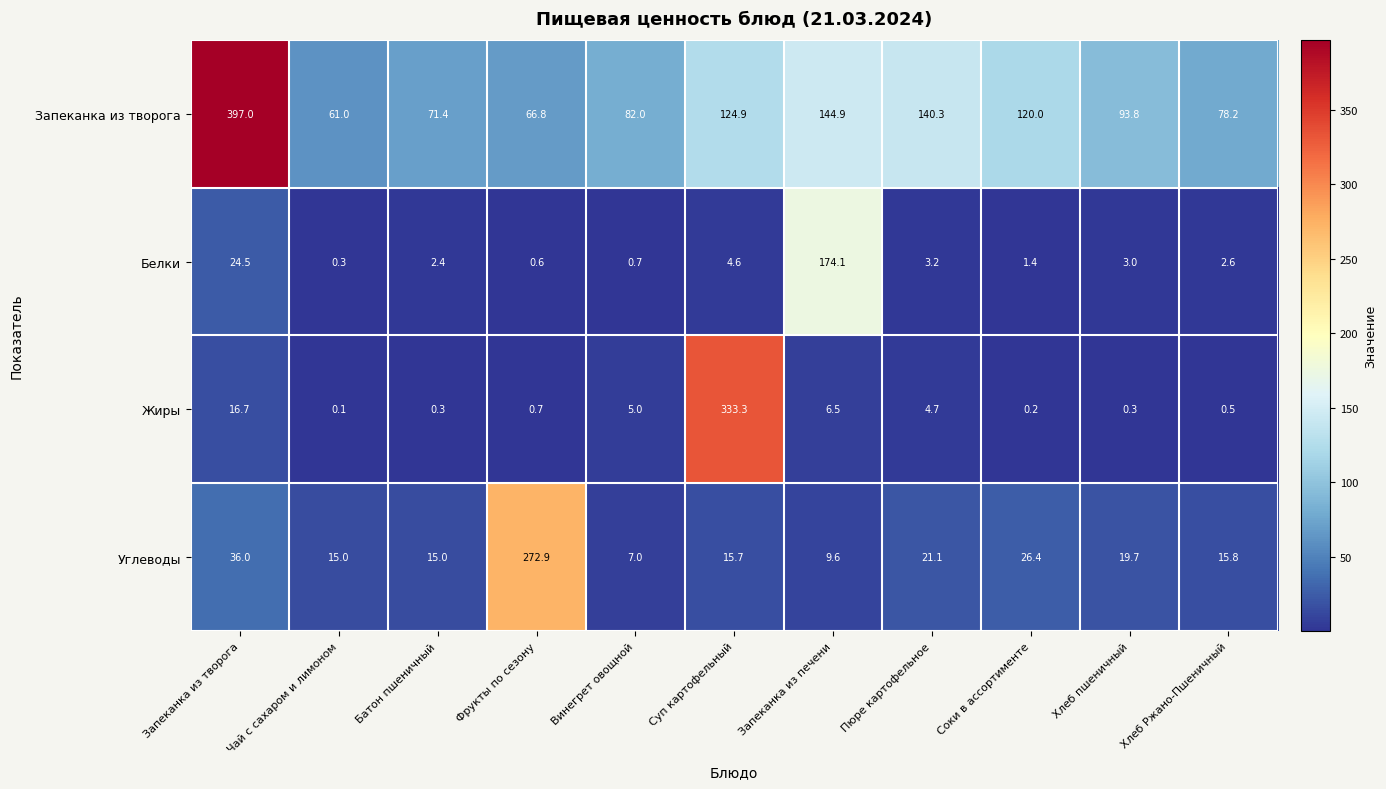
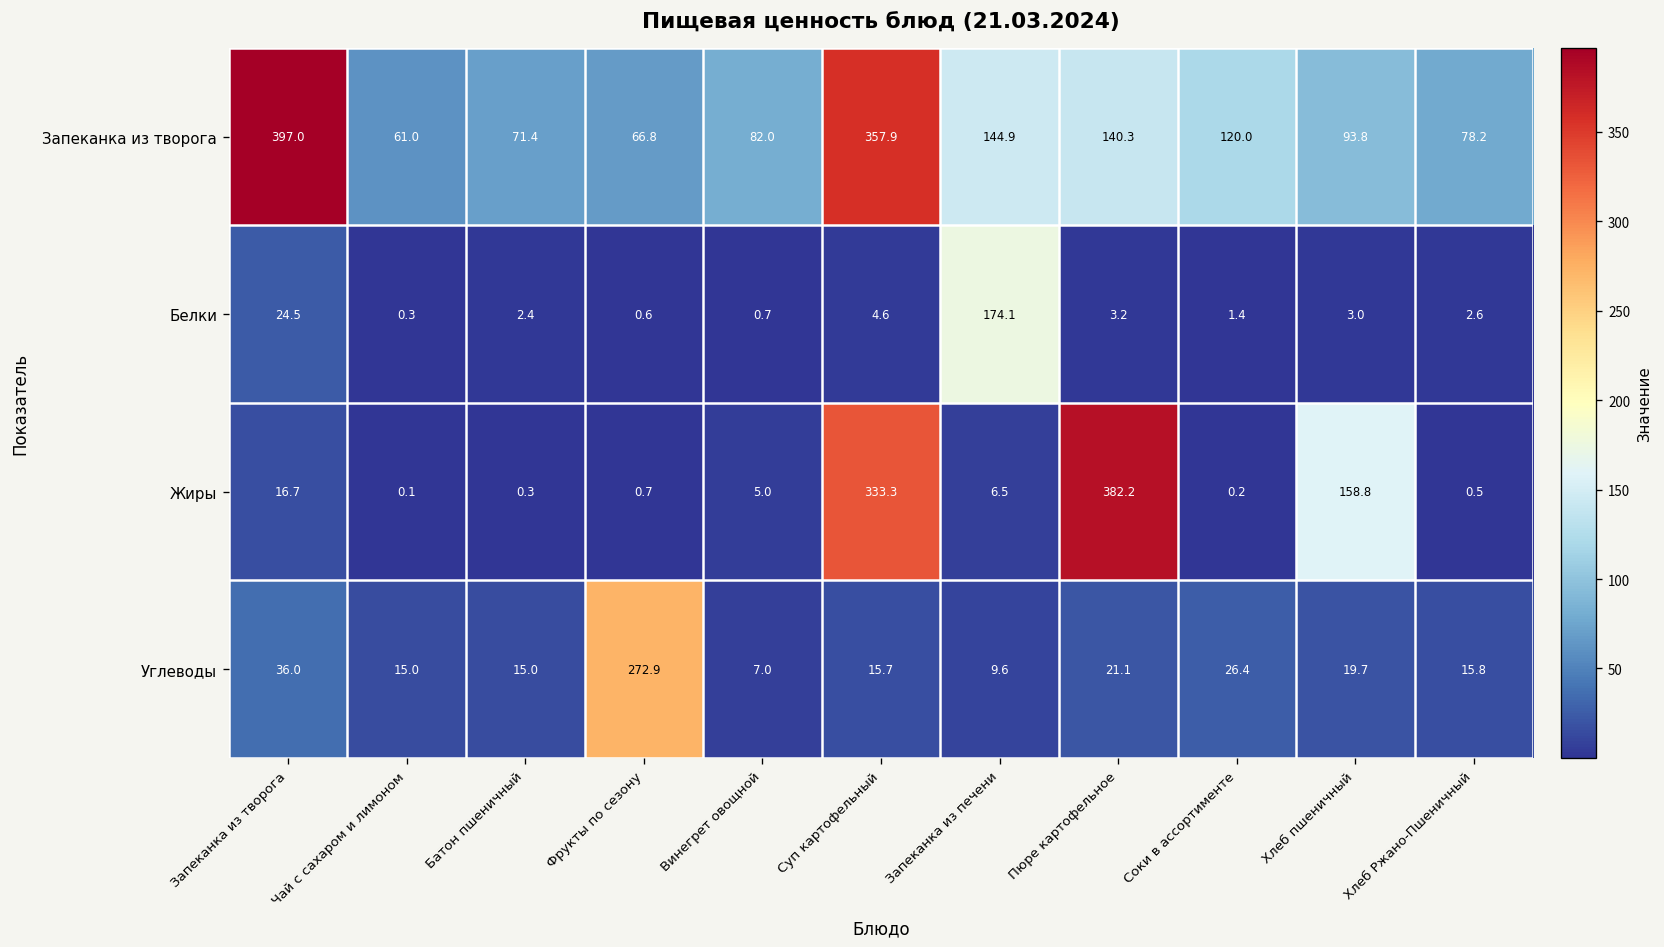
  {
    "Запеканка из творога": {
      "Запеканка из творога": 397.0,
      "Чай с сахаром и лимоном": 61.0,
      "Батон пшеничный": 71.4,
      "Фрукты по сезону": 66.8,
      "Винегрет овощной": 82.0,
-     "Суп картофельный": 124.9,
+     "Суп картофельный": 357.9,
      "Запеканка из печени": 144.9,
      "Пюре картофельное": 140.3,
      "Соки в ассортименте": 120.0,
      "Хлеб пшеничный": 93.8,
      "Хлеб Ржано-Пшеничный": 78.2
    },
    "Белки": {
      "Запеканка из творога": 24.5,
      "Чай с сахаром и лимоном": 0.3,
      "Батон пшеничный": 2.4,
      "Фрукты по сезону": 0.6,
      "Винегрет овощной": 0.7,
      "Суп картофельный": 4.6,
      "Запеканка из печени": 174.1,
      "Пюре картофельное": 3.2,
      "Соки в ассортименте": 1.4,
      "Хлеб пшеничный": 3.0,
      "Хлеб Ржано-Пшеничный": 2.6
    },
    "Жиры": {
      "Запеканка из творога": 16.7,
      "Чай с сахаром и лимоном": 0.1,
      "Батон пшеничный": 0.3,
      "Фрукты по сезону": 0.7,
      "Винегрет овощной": 5.0,
      "Суп картофельный": 333.3,
      "Запеканка из печени": 6.5,
-     "Пюре картофельное": 4.7,
+     "Пюре картофельное": 382.2,
      "Соки в ассортименте": 0.2,
-     "Хлеб пшеничный": 0.3,
+     "Хлеб пшеничный": 158.8,
      "Хлеб Ржано-Пшеничный": 0.5
    },
    "Углеводы": {
      "Запеканка из творога": 36.0,
      "Чай с сахаром и лимоном": 15.0,
      "Батон пшеничный": 15.0,
      "Фрукты по сезону": 272.9,
      "Винегрет овощной": 7.0,
      "Суп картофельный": 15.7,
      "Запеканка из печени": 9.6,
      "Пюре картофельное": 21.1,
      "Соки в ассортименте": 26.4,
      "Хлеб пшеничный": 19.7,
      "Хлеб Ржано-Пшеничный": 15.8
    }
  }
